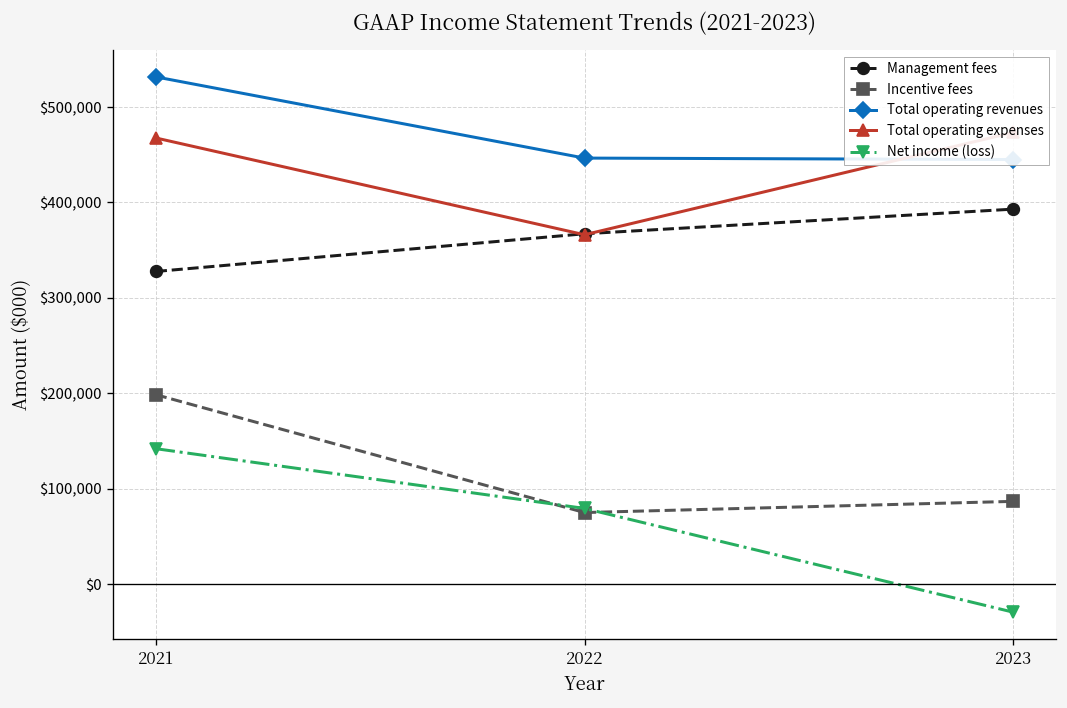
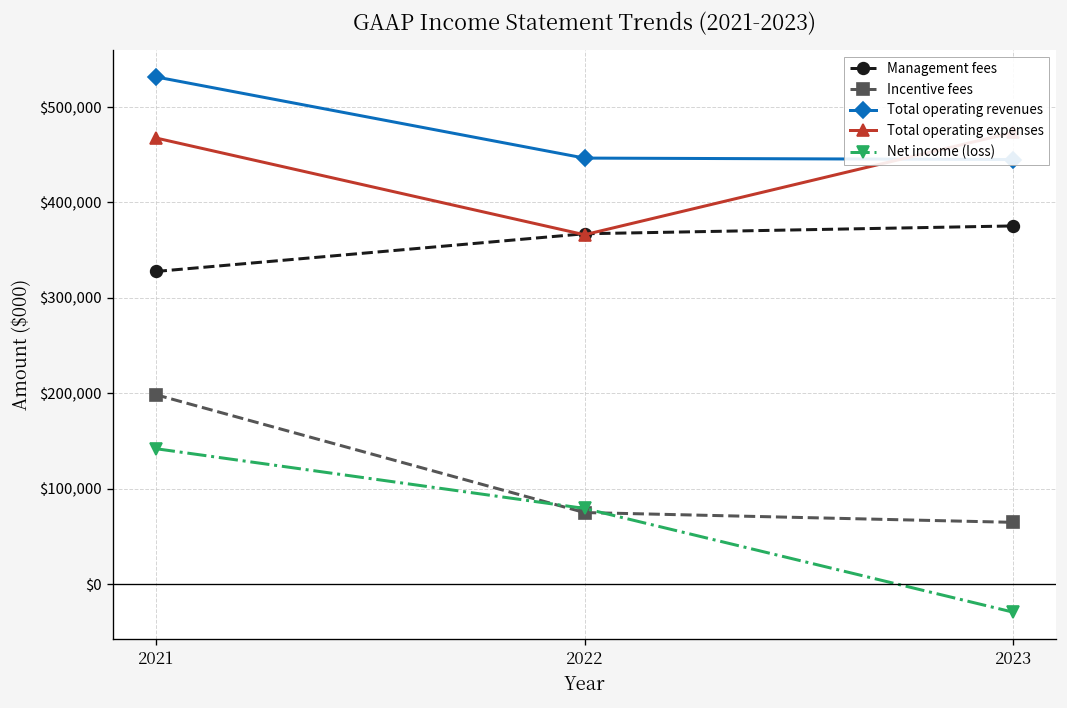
  {
    "Management fees": {
      "2021": "$330,000",
-     "2023": "$390,000"
+     "2023": "$380,000"
    },
    "Incentive fees": {
      "2021": "$200,000",
      "2022": "$80,000",
-     "2023": "$90,000"
+     "2023": "$60,000"
    },
    "Total operating revenues": {
      "2021": "$530,000",
      "2022": "$450,000",
      "2023": "$440,000"
    },
    "Total operating expenses": {
      "2021": "$470,000"
    },
    "Net income (loss)": {
      "2021": "$140,000",
      "2022": "$80,000",
      "2023": "$-30,000"
    }
  }
